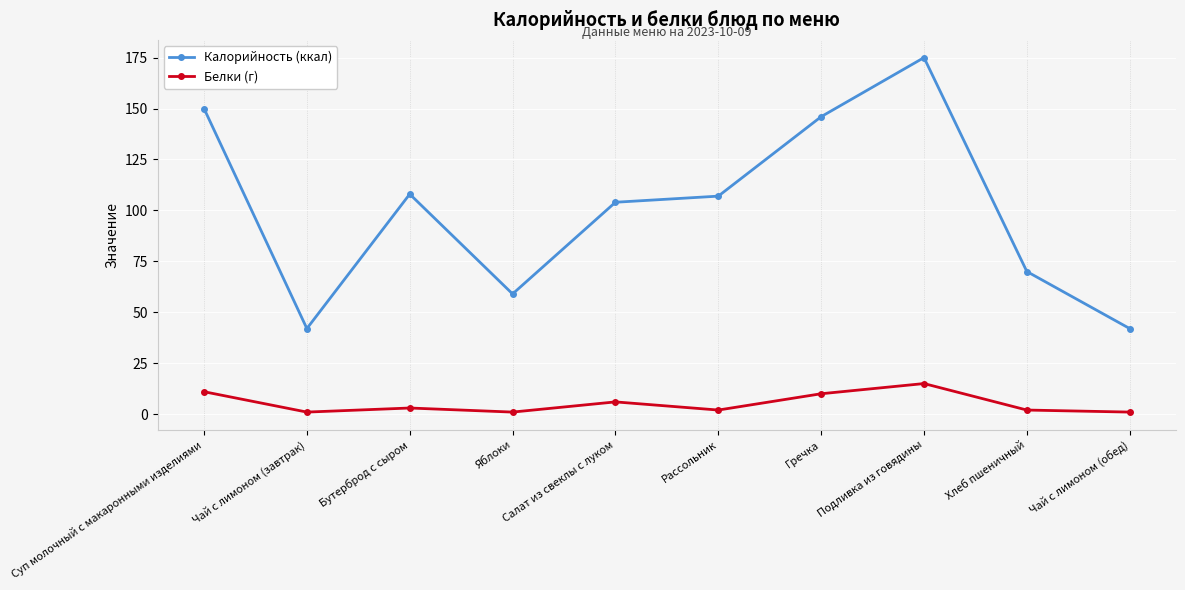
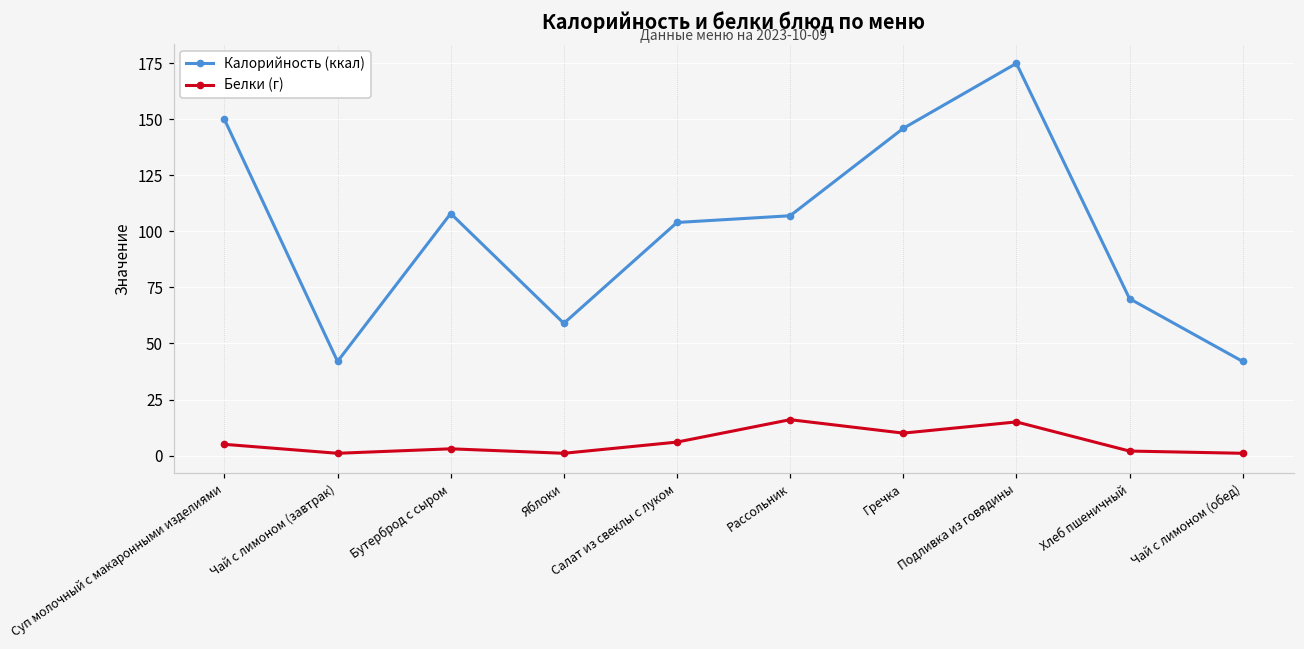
  {
    "Калорийность (ккал)": {
      "Суп молочный с макаронными изделиями": 150,
      "Чай с лимоном (завтрак)": 42,
      "Бутерброд с сыром": 108,
      "Яблоки": 59,
      "Салат из свеклы с луком": 104,
      "Рассольник": 107,
      "Гречка": 146,
      "Подливка из говядины": 175,
      "Хлеб пшеничный": 70,
      "Чай с лимоном (обед)": 42
    },
    "Белки (г)": {
-     "Суп молочный с макаронными изделиями": 11,
+     "Суп молочный с макаронными изделиями": 5,
      "Чай с лимоном (завтрак)": 1,
      "Бутерброд с сыром": 3,
      "Яблоки": 1,
      "Салат из свеклы с луком": 6,
-     "Рассольник": 2,
+     "Рассольник": 16,
      "Гречка": 10,
      "Подливка из говядины": 15,
      "Хлеб пшеничный": 2,
      "Чай с лимоном (обед)": 1
    }
  }
